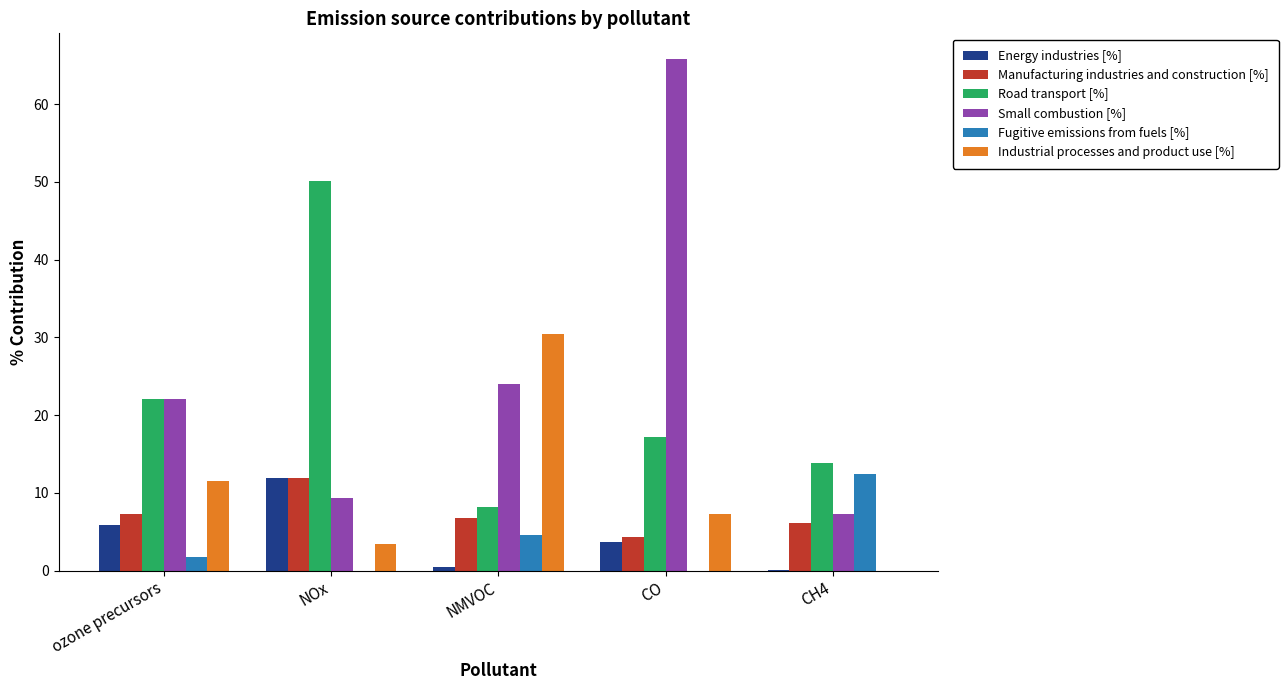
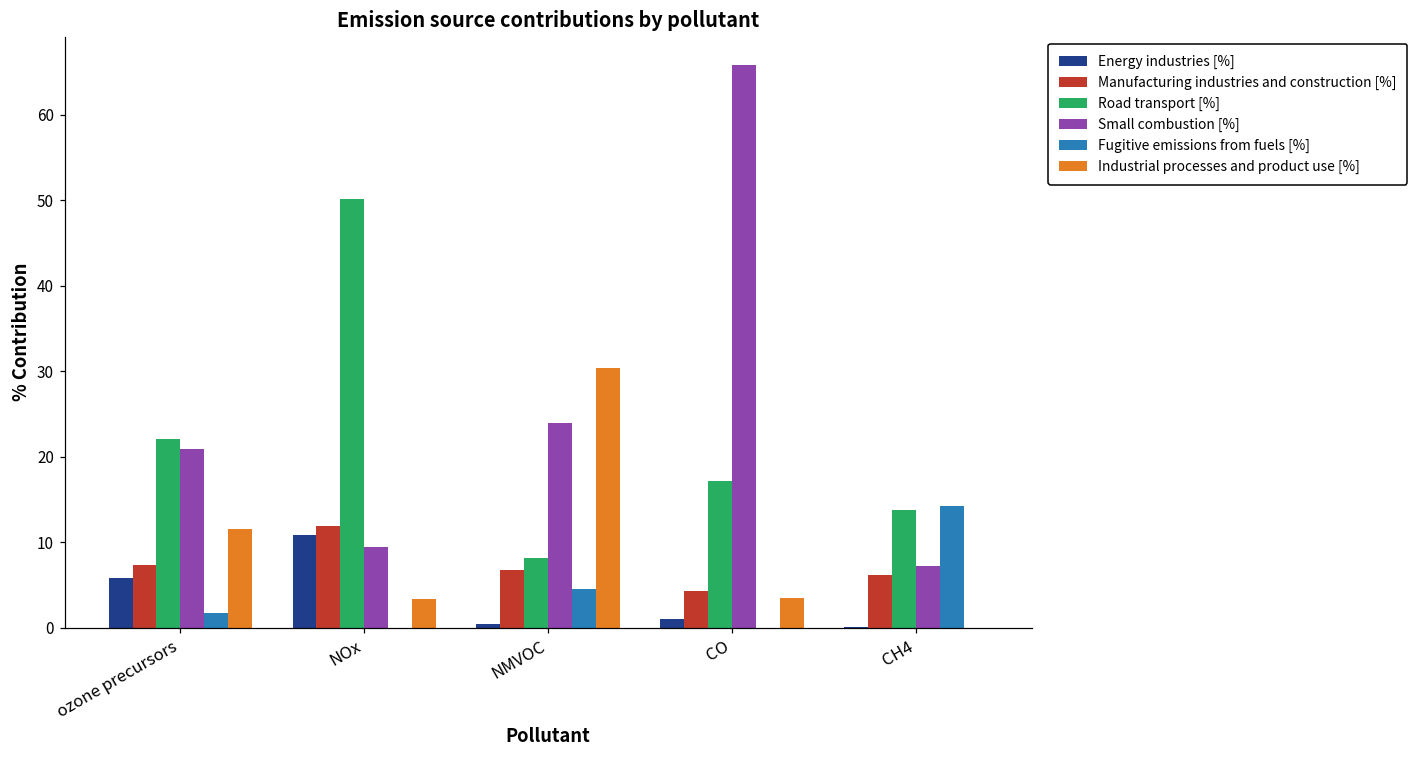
  {
    "Energy industries [%]": {
      "ozone precursors": 6,
-     "NOx": 12,
+     "NOx": 11,
      "NMVOC": 0,
-     "CO": 4
+     "CO": 1
    },
    "Manufacturing industries and construction [%]": {
      "ozone precursors": 7,
      "NOx": 12,
      "NMVOC": 7,
      "CO": 4,
      "CH4": 6
    },
    "Road transport [%]": {
      "ozone precursors": 22,
      "NOx": 50,
      "NMVOC": 8,
      "CO": 17,
      "CH4": 14
    },
    "Small combustion [%]": {
-     "ozone precursors": 22,
+     "ozone precursors": 21,
      "NOx": 9,
      "NMVOC": 24,
      "CO": 66,
      "CH4": 7
    },
    "Fugitive emissions from fuels [%]": {
      "ozone precursors": 2,
      "NMVOC": 5,
-     "CH4": 12
+     "CH4": 14
    },
    "Industrial processes and product use [%]": {
      "ozone precursors": 12,
      "NOx": 3,
      "NMVOC": 30,
-     "CO": 7,
+     "CO": 3,
      "CH4": 0
    }
  }
